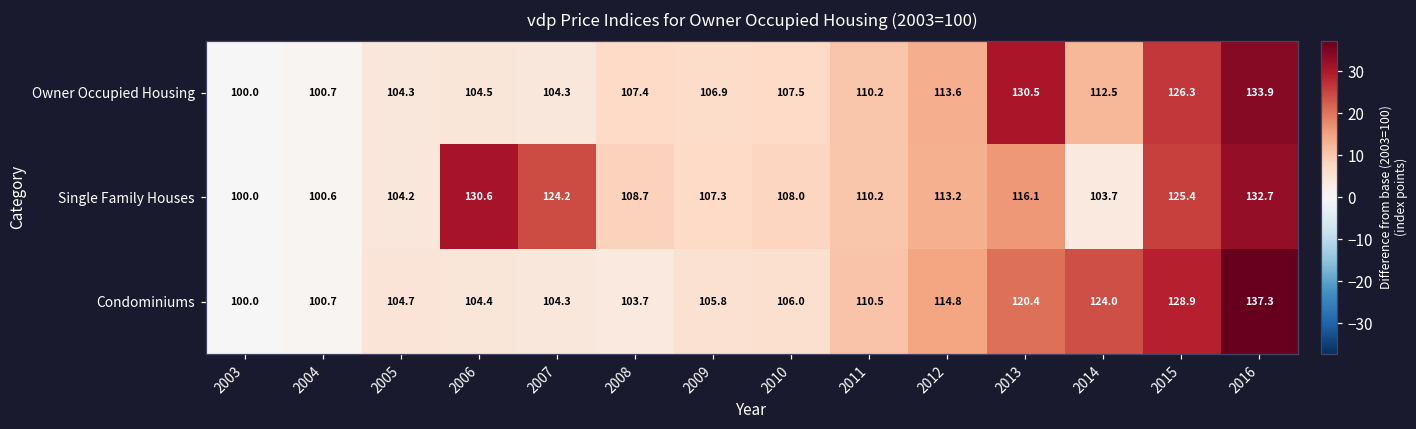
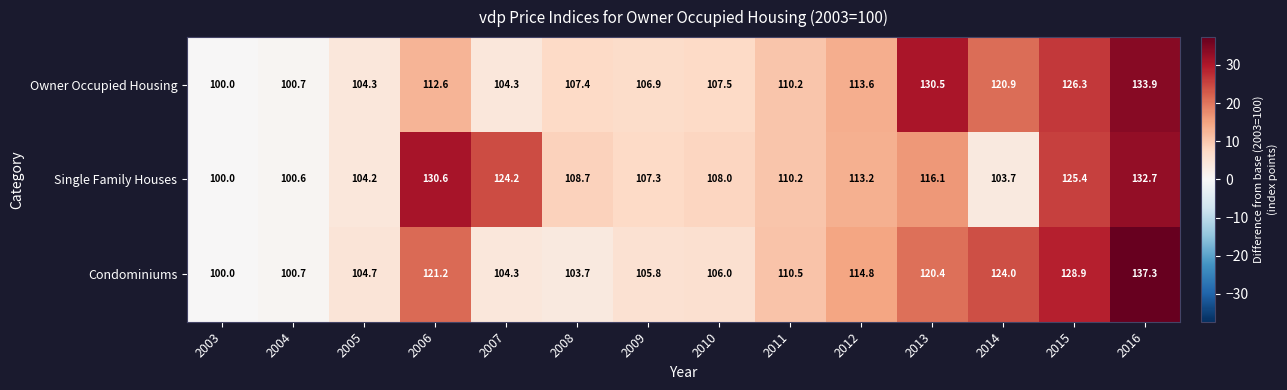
  {
    "Owner Occupied Housing": {
      "2003": 100.0,
      "2004": 100.7,
      "2005": 104.3,
-     "2006": 104.5,
+     "2006": 112.6,
      "2007": 104.3,
      "2008": 107.4,
      "2009": 106.9,
      "2010": 107.5,
      "2011": 110.2,
      "2012": 113.6,
      "2013": 130.5,
-     "2014": 112.5,
+     "2014": 120.9,
      "2015": 126.3,
      "2016": 133.9
    },
    "Single Family Houses": {
      "2003": 100.0,
      "2004": 100.6,
      "2005": 104.2,
      "2006": 130.6,
      "2007": 124.2,
      "2008": 108.7,
      "2009": 107.3,
      "2010": 108.0,
      "2011": 110.2,
      "2012": 113.2,
      "2013": 116.1,
      "2014": 103.7,
      "2015": 125.4,
      "2016": 132.7
    },
    "Condominiums": {
      "2003": 100.0,
      "2004": 100.7,
      "2005": 104.7,
-     "2006": 104.4,
+     "2006": 121.2,
      "2007": 104.3,
      "2008": 103.7,
      "2009": 105.8,
      "2010": 106.0,
      "2011": 110.5,
      "2012": 114.8,
      "2013": 120.4,
      "2014": 124.0,
      "2015": 128.9,
      "2016": 137.3
    }
  }
